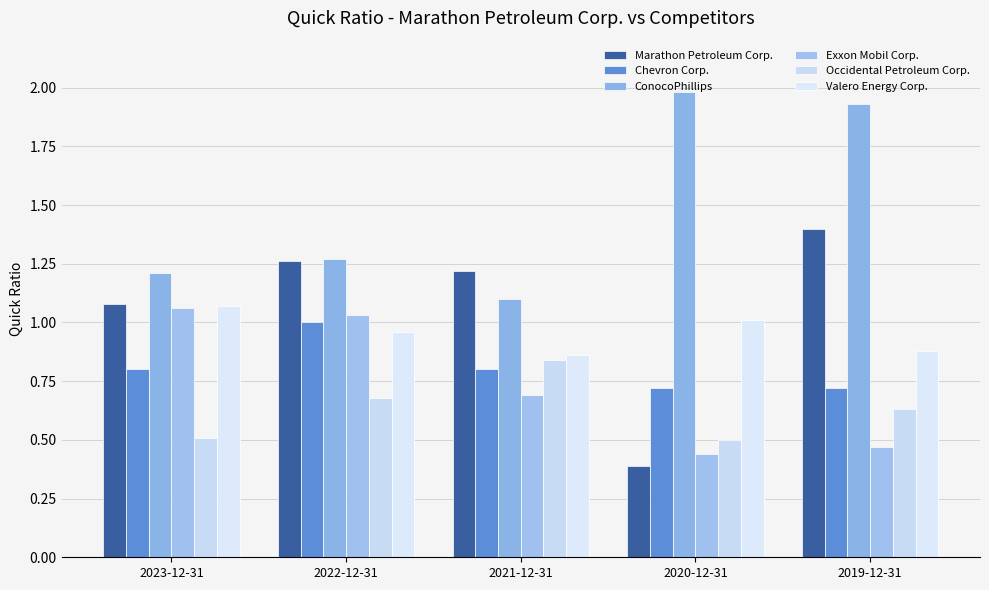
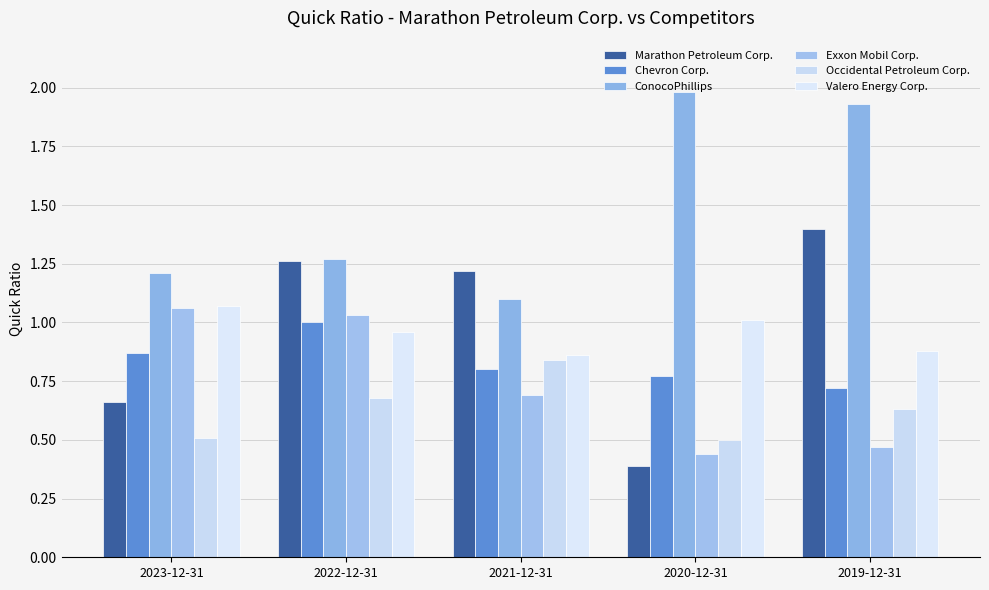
  {
    "Marathon Petroleum Corp.": {
-     "2023-12-31": 1.08,
+     "2023-12-31": 0.66,
      "2022-12-31": 1.26,
      "2021-12-31": 1.22,
      "2020-12-31": 0.39,
      "2019-12-31": 1.40
    },
    "Chevron Corp.": {
-     "2023-12-31": 0.80,
+     "2023-12-31": 0.87,
      "2022-12-31": 1.00,
      "2021-12-31": 0.80,
-     "2020-12-31": 0.72,
+     "2020-12-31": 0.77,
      "2019-12-31": 0.72
    }
  }
